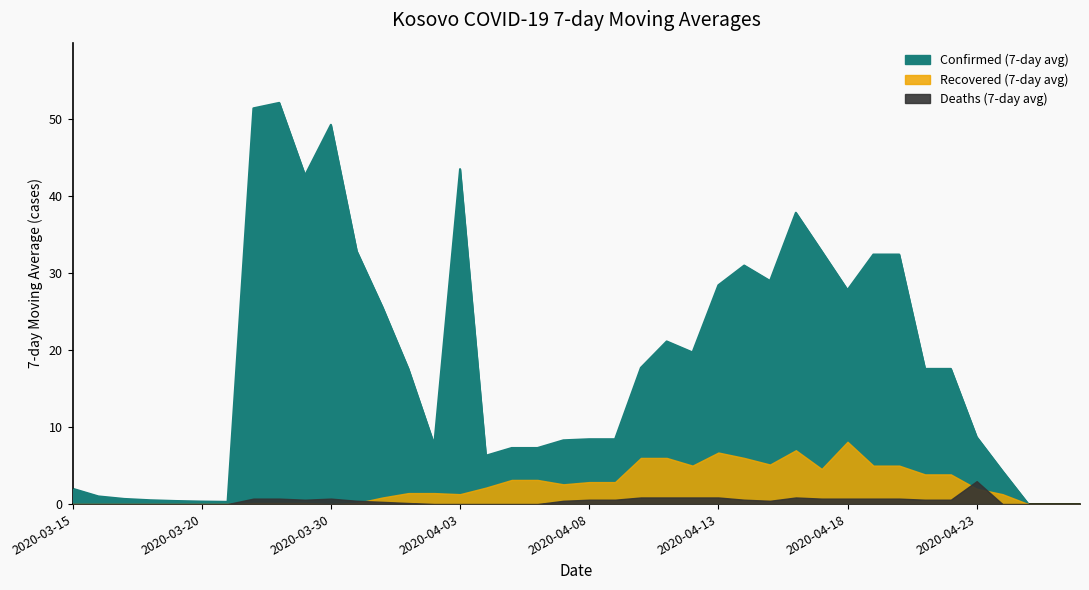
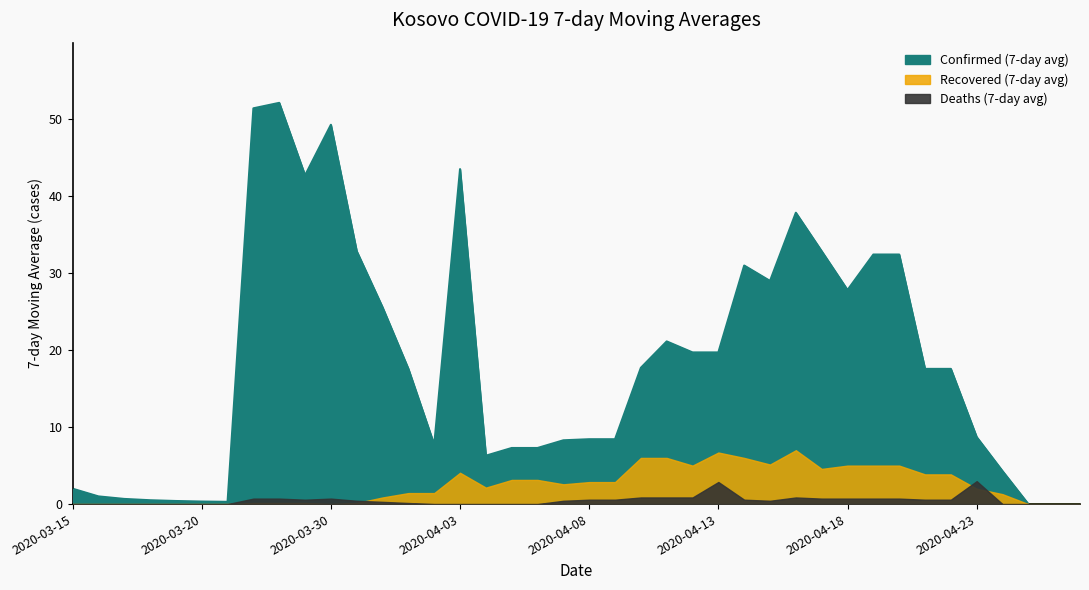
  {
    "Confirmed (7-day avg)": {
      "2020-03-15": 2,
      "2020-03-20": 0,
      "2020-04-03": 44,
      "2020-04-08": 8,
-     "2020-04-13": 28,
+     "2020-04-13": 20,
      "2020-04-18": 28,
      "2020-04-23": 9
    },
    "Recovered (7-day avg)": {
-     "2020-04-03": 1,
+     "2020-04-03": 4,
      "2020-04-08": 3,
      "2020-04-13": 7,
-     "2020-04-18": 8,
+     "2020-04-18": 5,
      "2020-04-23": 2
    },
    "Deaths (7-day avg)": {
      "2020-04-03": 0,
      "2020-04-08": 1,
-     "2020-04-13": 1,
+     "2020-04-13": 3,
      "2020-04-18": 1,
      "2020-04-23": 3
    }
  }
